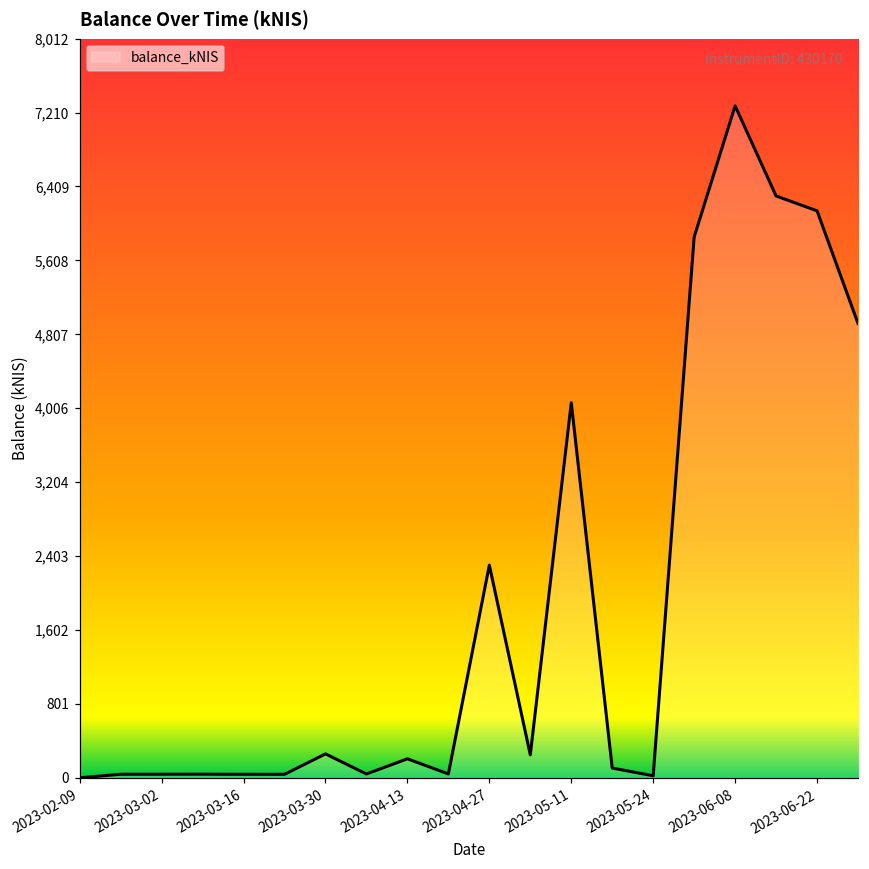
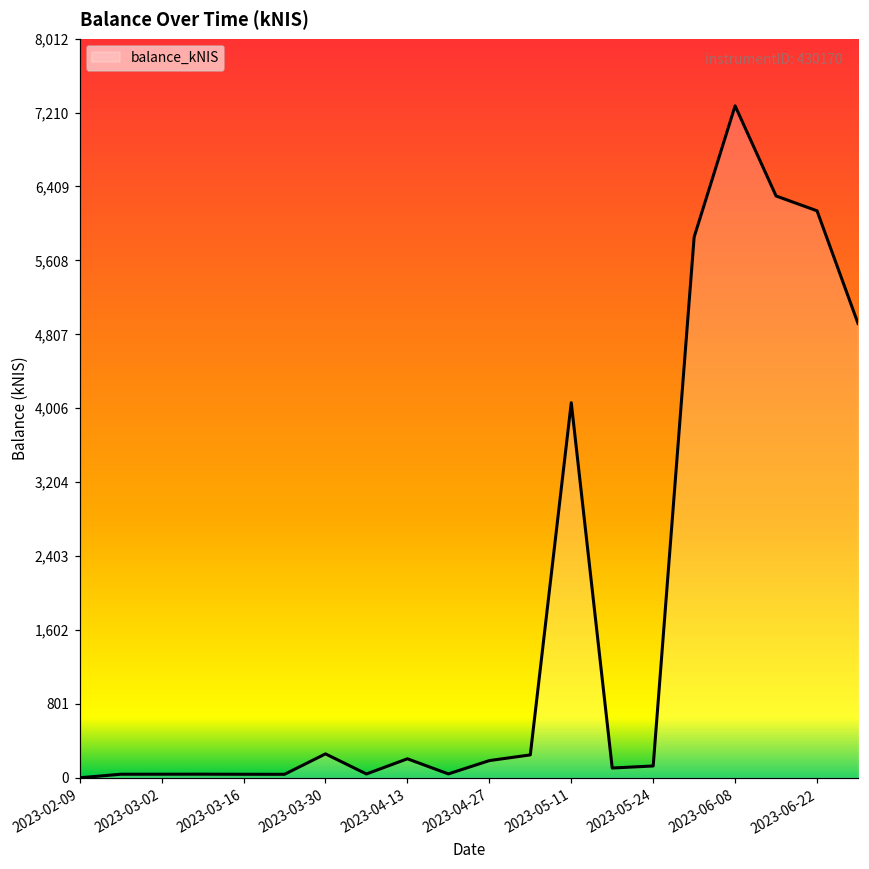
  {
    "2023-02-09": "0",
    "2023-03-02": "0",
    "2023-03-16": "0",
    "2023-03-30": "300",
    "2023-04-13": "200",
-   "2023-04-27": "2,300",
+   "2023-04-27": "200",
    "2023-05-11": "4,100",
-   "2023-05-24": "0",
+   "2023-05-24": "100",
    "2023-06-08": "7,300",
    "2023-06-22": "6,100"
  }
